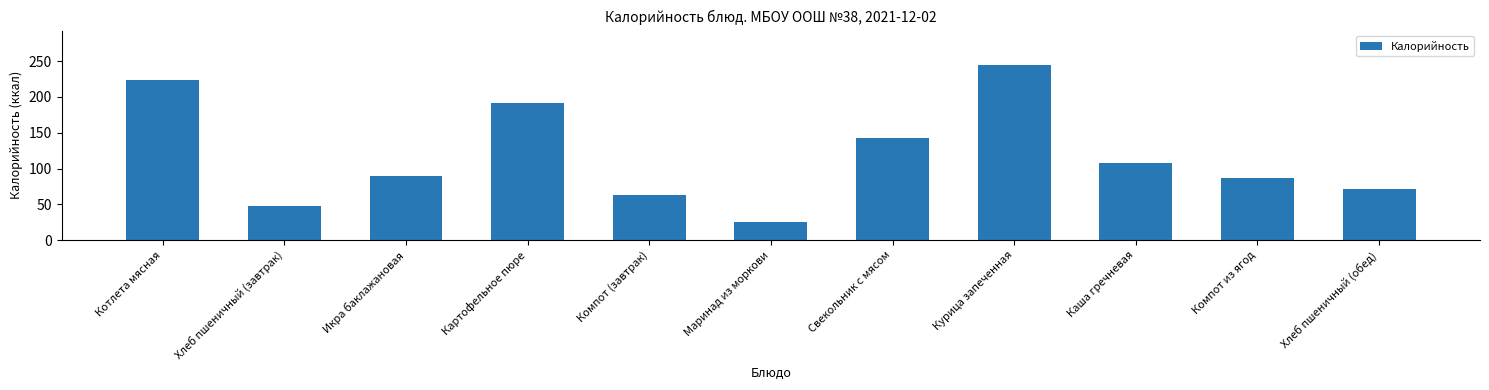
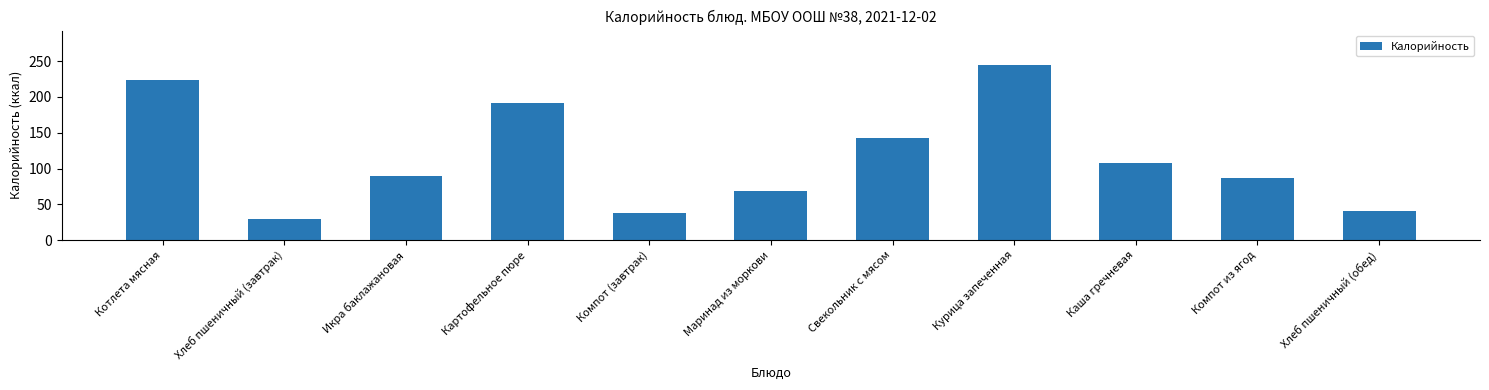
  {
    "Котлета мясная": 220,
-   "Хлеб пшеничный (завтрак)": 50,
+   "Хлеб пшеничный (завтрак)": 30,
    "Икра баклажановая": 90,
    "Картофельное пюре": 190,
-   "Компот (завтрак)": 60,
-   "Маринад из моркови": 30,
+   "Компот (завтрак)": 40,
+   "Маринад из моркови": 70,
    "Свекольник с мясом": 140,
    "Курица запеченная": 240,
    "Каша гречневая": 110,
    "Компот из ягод": 90,
-   "Хлеб пшеничный (обед)": 70
+   "Хлеб пшеничный (обед)": 40
  }
